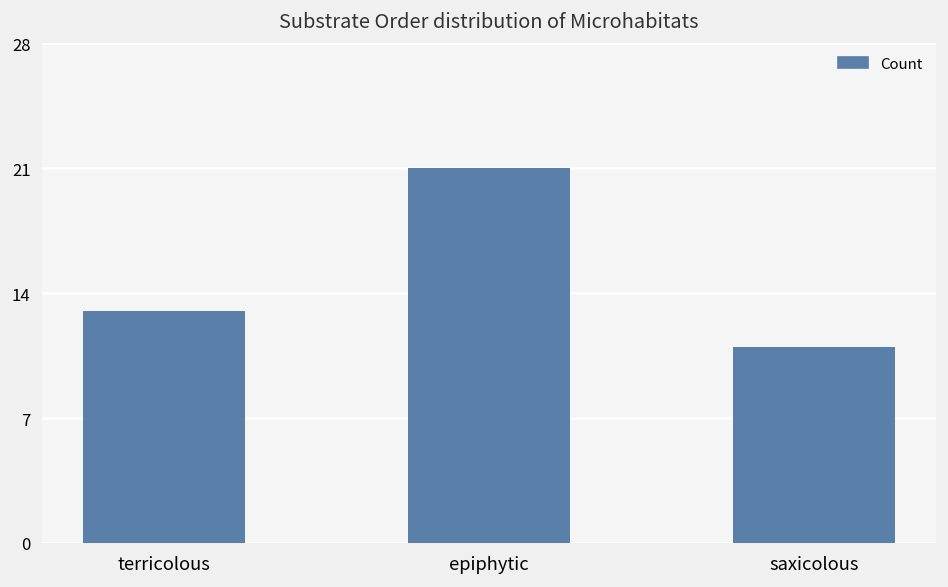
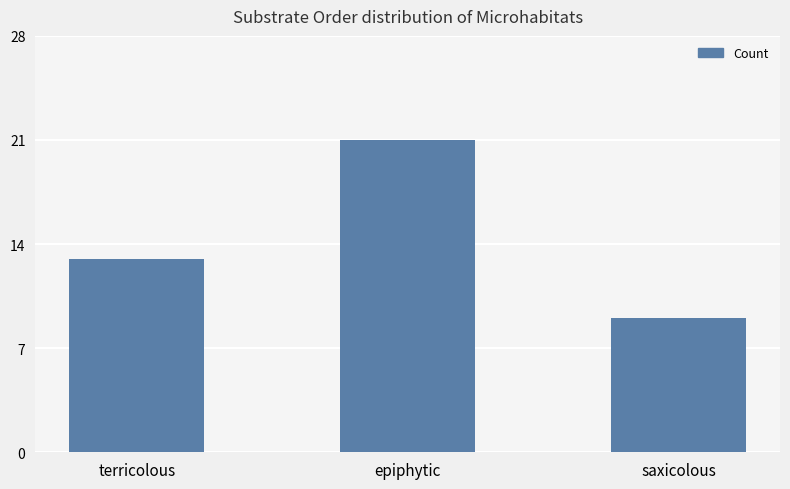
  {
    "terricolous": 13,
    "epiphytic": 21,
-   "saxicolous": 11
+   "saxicolous": 9
  }
